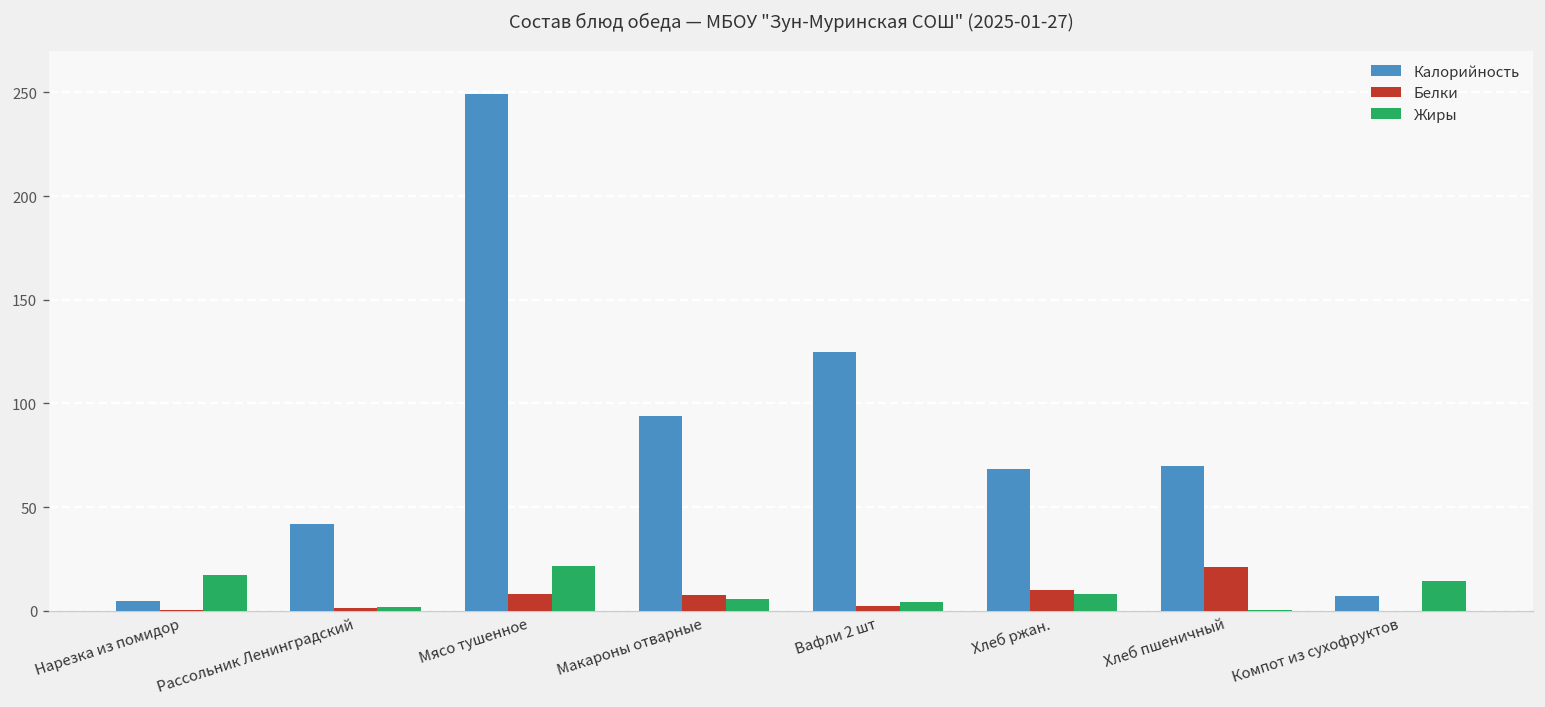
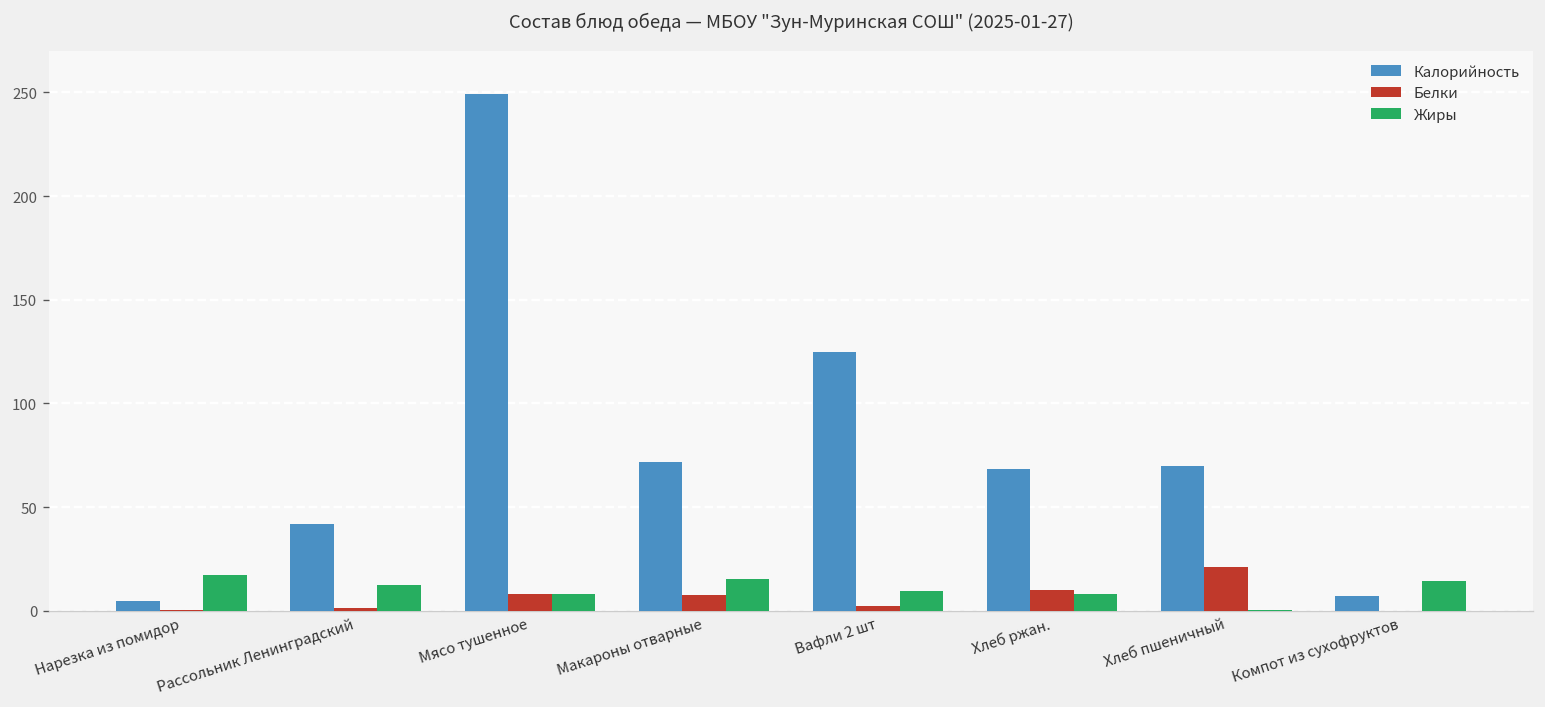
  {
    "Калорийность": {
      "Нарезка из помидор": 5,
      "Рассольник Ленинградский": 42,
      "Мясо тушенное": 249,
-     "Макароны отварные": 94,
+     "Макароны отварные": 72,
      "Вафли 2 шт": 125,
      "Хлеб ржан.": 69,
      "Хлеб пшеничный": 70,
      "Компот из сухофруктов": 7
    },
    "Белки": {
      "Рассольник Ленинградский": 2,
      "Мясо тушенное": 8,
      "Макароны отварные": 8,
      "Вафли 2 шт": 2,
      "Хлеб ржан.": 10,
      "Хлеб пшеничный": 21
    },
    "Жиры": {
      "Нарезка из помидор": 17,
-     "Рассольник Ленинградский": 2,
-     "Мясо тушенное": 22,
-     "Макароны отварные": 6,
-     "Вафли 2 шт": 4,
+     "Рассольник Ленинградский": 12,
+     "Мясо тушенное": 8,
+     "Макароны отварные": 16,
+     "Вафли 2 шт": 10,
      "Хлеб ржан.": 8,
      "Компот из сухофруктов": 14
    }
  }
